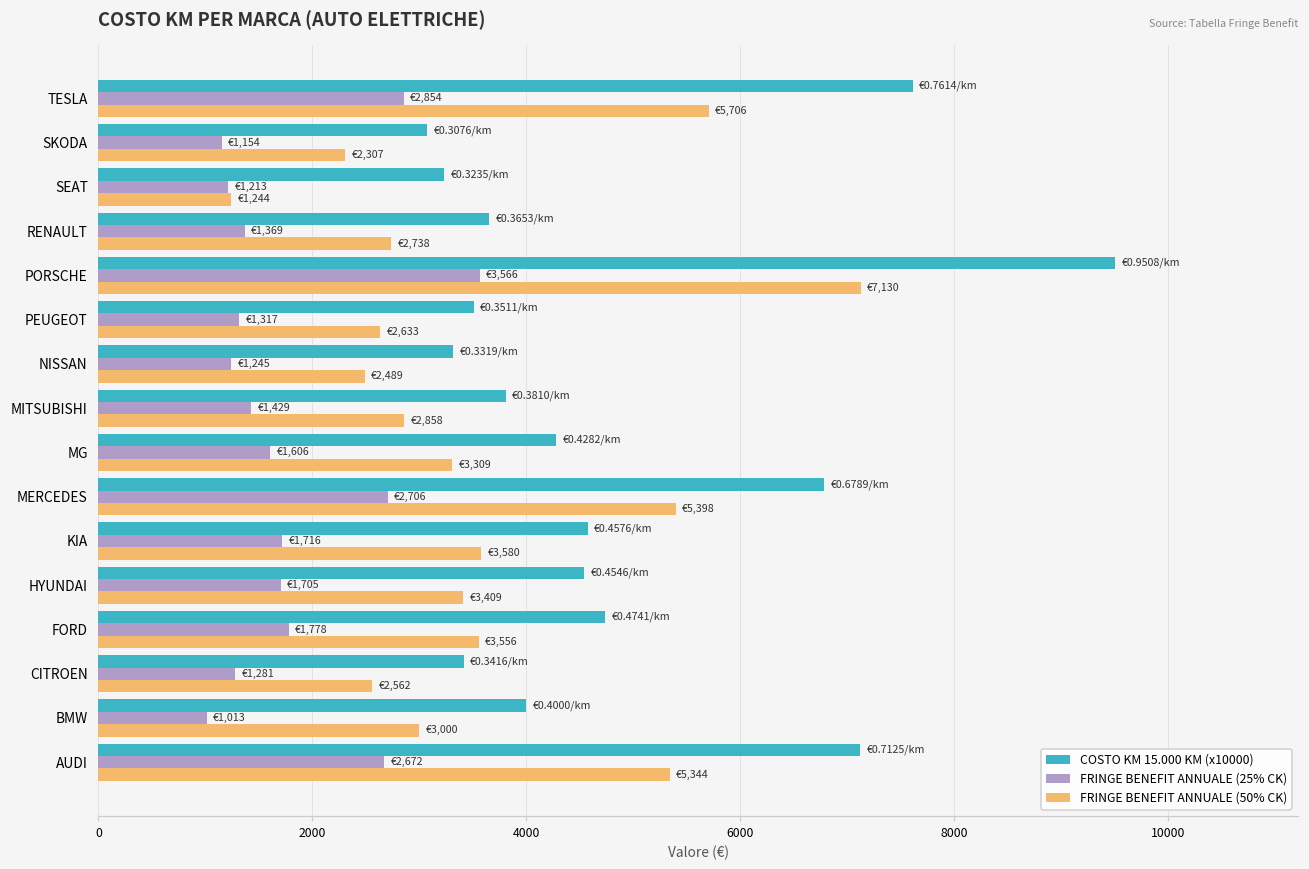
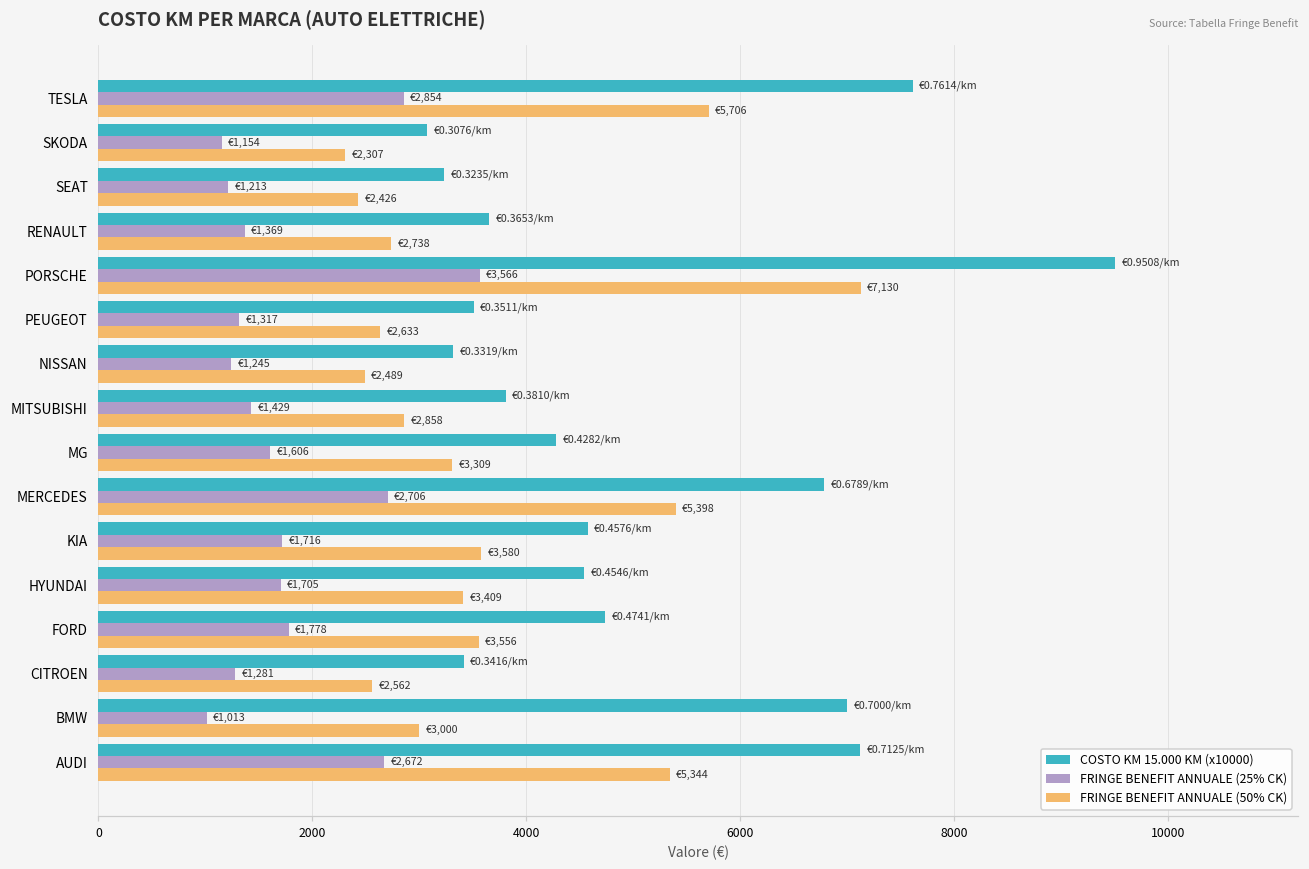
  {
    "COSTO KM 15.000 KM (x10000)": {
-     "BMW": "€0.4000/"
+     "BMW": "€0.7000/"
    },
    "FRINGE BENEFIT ANNUALE (25% CK)": {
      "TESLA": "€2,854",
      "SKODA": "€1,154",
      "SEAT": "€1,213",
      "RENAULT": "€1,369",
      "PORSCHE": "€3,566",
      "PEUGEOT": "€1,317",
      "NISSAN": "€1,245",
      "MITSUBISHI": "€1,429",
      "MG": "€1,606",
      "MERCEDES": "€2,706",
      "KIA": "€1,716",
      "HYUNDAI": "€1,705",
      "FORD": "€1,778",
      "CITROEN": "€1,281",
      "BMW": "€1,013",
      "AUDI": "€2,672"
    },
    "FRINGE BENEFIT ANNUALE (50% CK)": {
      "TESLA": "€5,706",
      "SKODA": "€2,307",
-     "SEAT": "€1,244",
+     "SEAT": "€2,426",
      "RENAULT": "€2,738",
      "PORSCHE": "€7,130",
      "PEUGEOT": "€2,633",
      "NISSAN": "€2,489",
      "MITSUBISHI": "€2,858",
      "MG": "€3,309",
      "MERCEDES": "€5,398",
      "KIA": "€3,580",
      "HYUNDAI": "€3,409",
      "FORD": "€3,556",
      "CITROEN": "€2,562",
      "BMW": "€3,000",
      "AUDI": "€5,344"
    }
  }
